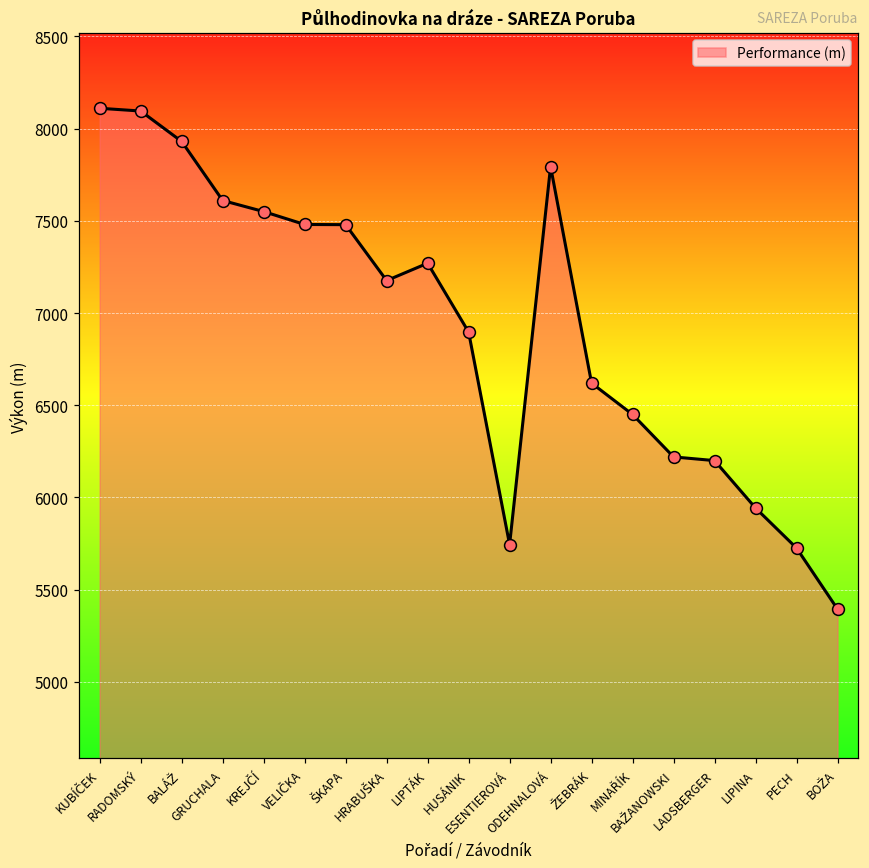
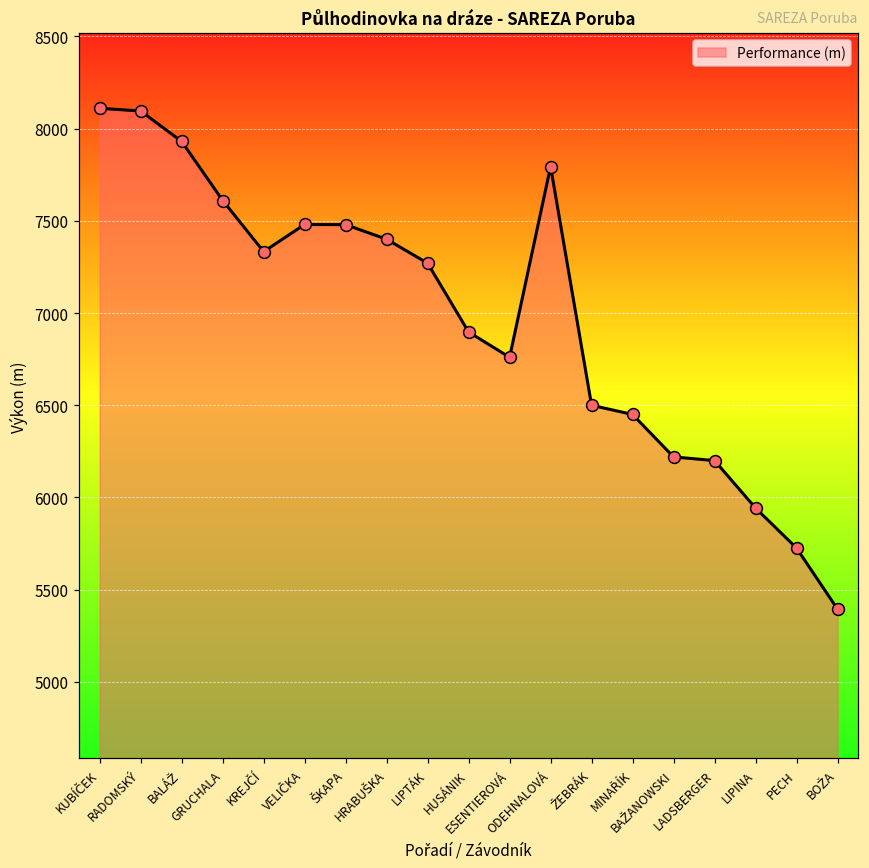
  {
    "KUBÍČEK": 8110,
    "RADOMSKÝ": 8100,
    "BALÁŽ": 7930,
    "GRUCHALA": 7610,
-   "KREJČÍ": 7550,
+   "KREJČÍ": 7330,
    "VELIČKA": 7480,
    "ŠKAPA": 7480,
-   "HRABUŠKA": 7180,
+   "HRABUŠKA": 7400,
    "LIPTÁK": 7270,
    "HUSÁNIK": 6900,
-   "ESENTIEROVÁ": 5750,
+   "ESENTIEROVÁ": 6760,
    "ODEHNALOVÁ": 7790,
-   "ŽEBRÁK": 6620,
+   "ŽEBRÁK": 6500,
    "MINAŘÍK": 6450,
    "BAŽANOWSKI": 6220,
    "LADSBERGER": 6200,
    "LIPINA": 5940,
    "PECH": 5730,
    "BOŽA": 5400
  }
